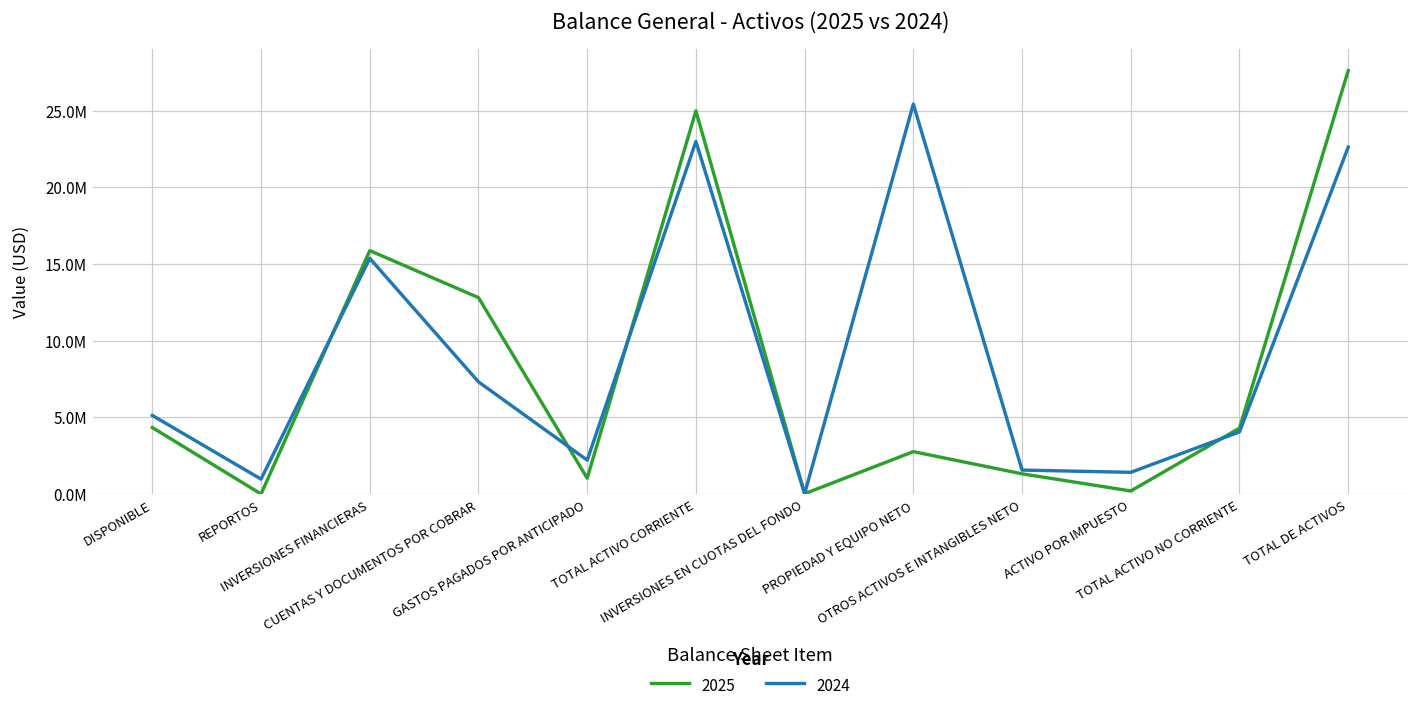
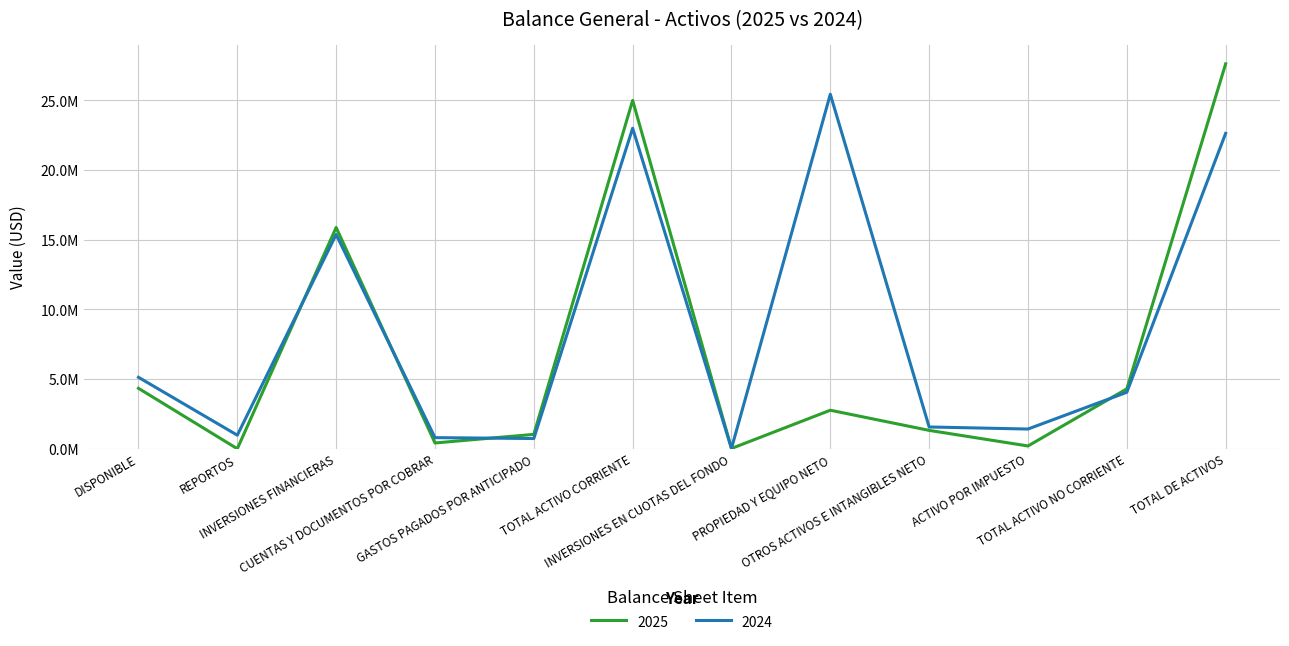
  {
    "2025": {
      "DISPONIBLE": 4300000,
      "REPORTOS": 0,
      "INVERSIONES FINANCIERAS": 15900000,
-     "CUENTAS Y DOCUMENTOS POR COBRAR": 12800000,
+     "CUENTAS Y DOCUMENTOS POR COBRAR": 400000,
      "GASTOS PAGADOS POR ANTICIPADO": 1000000,
      "TOTAL ACTIVO CORRIENTE": 25000000,
      "PROPIEDAD Y EQUIPO NETO": 2800000,
      "OTROS ACTIVOS E INTANGIBLES NETO": 1300000,
      "ACTIVO POR IMPUESTO": 200000,
      "TOTAL ACTIVO NO CORRIENTE": 4300000,
      "TOTAL DE ACTIVOS": 27600000
    },
    "2024": {
      "DISPONIBLE": 5100000,
      "REPORTOS": 1000000,
      "INVERSIONES FINANCIERAS": 15400000,
-     "CUENTAS Y DOCUMENTOS POR COBRAR": 7300000,
-     "GASTOS PAGADOS POR ANTICIPADO": 2200000,
+     "CUENTAS Y DOCUMENTOS POR COBRAR": 800000,
+     "GASTOS PAGADOS POR ANTICIPADO": 700000,
      "TOTAL ACTIVO CORRIENTE": 23000000,
      "PROPIEDAD Y EQUIPO NETO": 25400000,
      "OTROS ACTIVOS E INTANGIBLES NETO": 1600000,
      "ACTIVO POR IMPUESTO": 1400000,
      "TOTAL ACTIVO NO CORRIENTE": 4100000,
      "TOTAL DE ACTIVOS": 22600000
    }
  }
